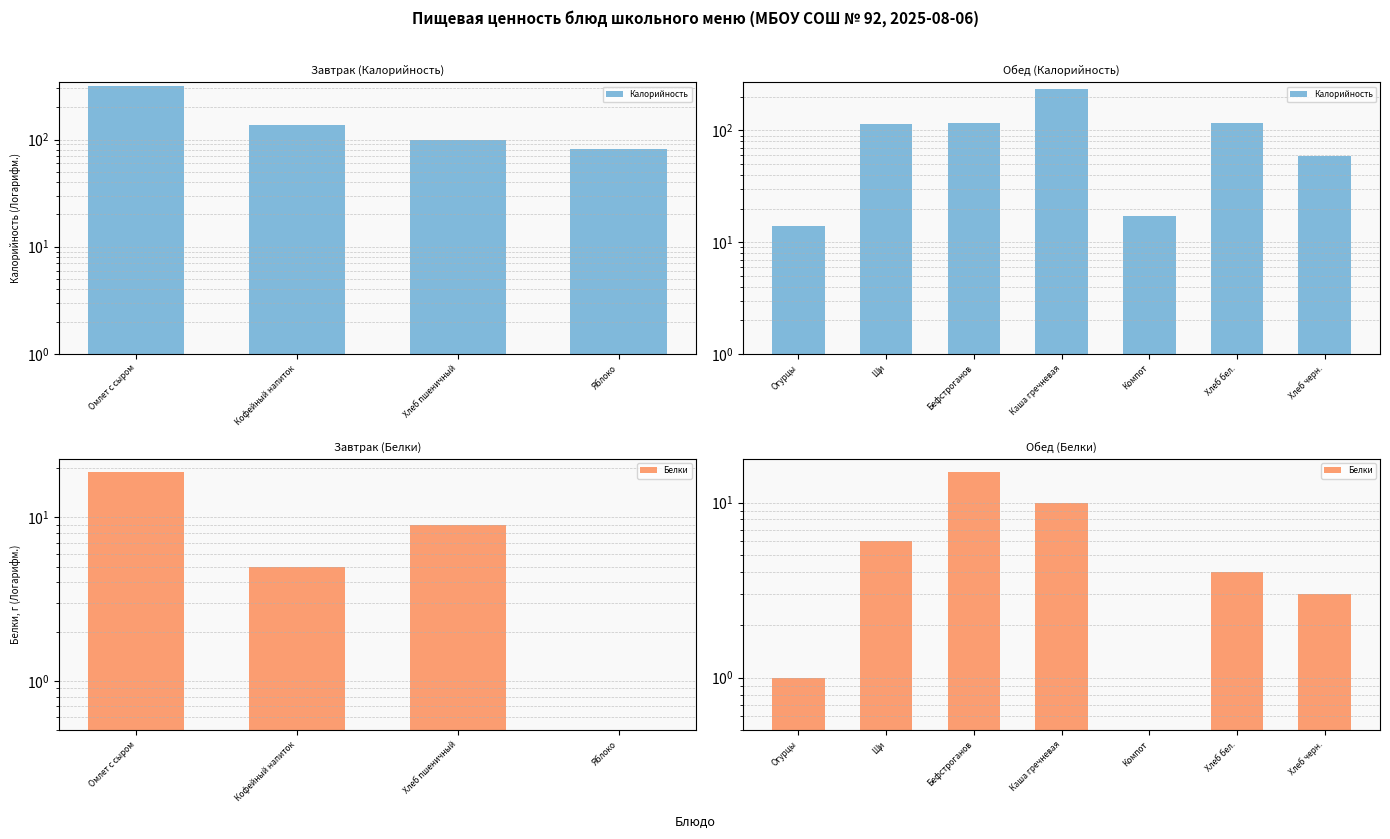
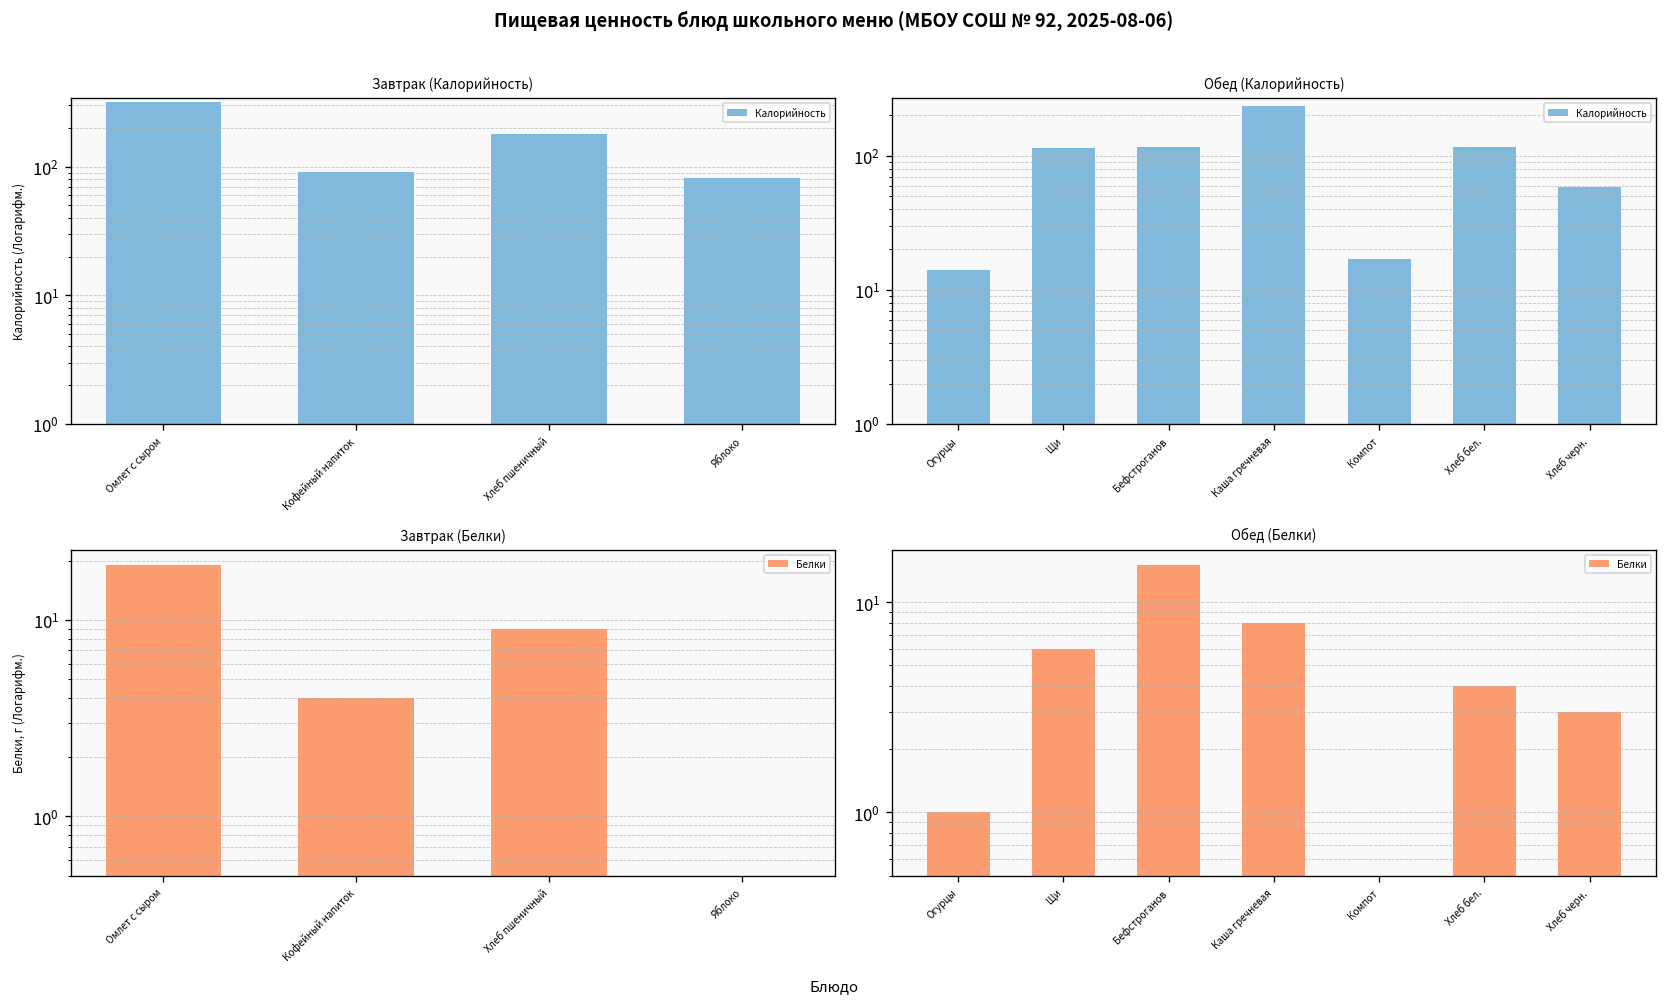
  {
    "Завтрак (Калорийность)": {
      "Омлет с сыром": 320,
-     "Кофейный напиток": 140,
-     "Хлеб пшеничный": 100,
+     "Кофейный напиток": 90,
+     "Хлеб пшеничный": 180,
      "Яблоко": 80
    },
    "Обед (Калорийность)": {
      "Огурцы": 14,
      "Щи": 120,
      "Бефстроганов": 120,
      "Каша гречневая": 230,
      "Компот": 17,
      "Хлеб бел.": 120,
      "Хлеб черн.": 60
    },
    "Завтрак (Белки)": {
      "Омлет с сыром": 19,
-     "Кофейный напиток": 5,
+     "Кофейный напиток": 4,
      "Хлеб пшеничный": 9,
      "Яблоко": 0.50
    },
    "Обед (Белки)": {
      "Огурцы": 1,
      "Щи": 6,
      "Бефстроганов": 15,
-     "Каша гречневая": 10,
+     "Каша гречневая": 8,
      "Компот": 0.50,
      "Хлеб бел.": 4,
      "Хлеб черн.": 3
    }
  }
